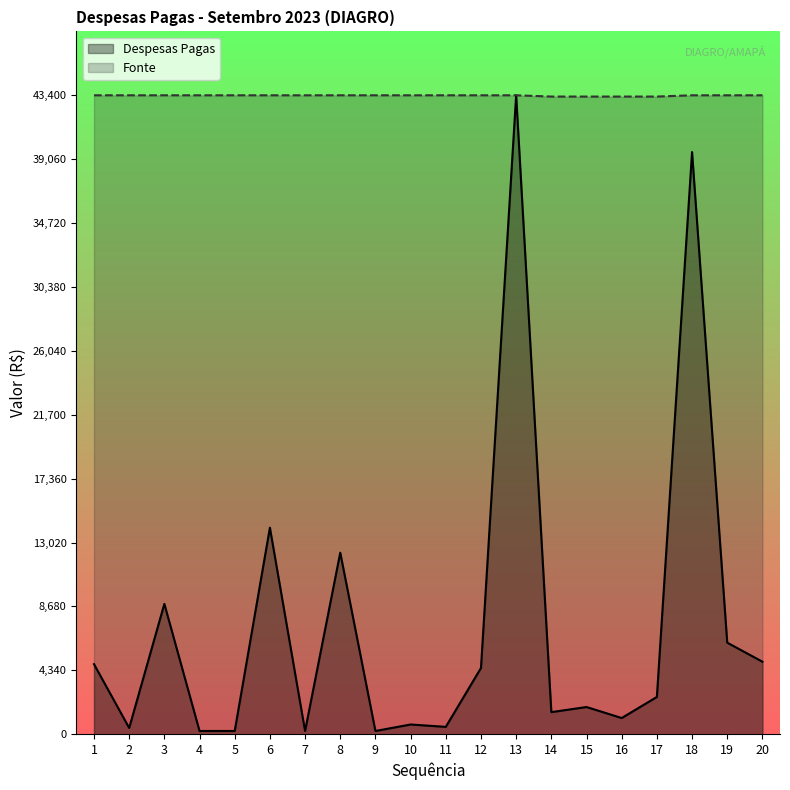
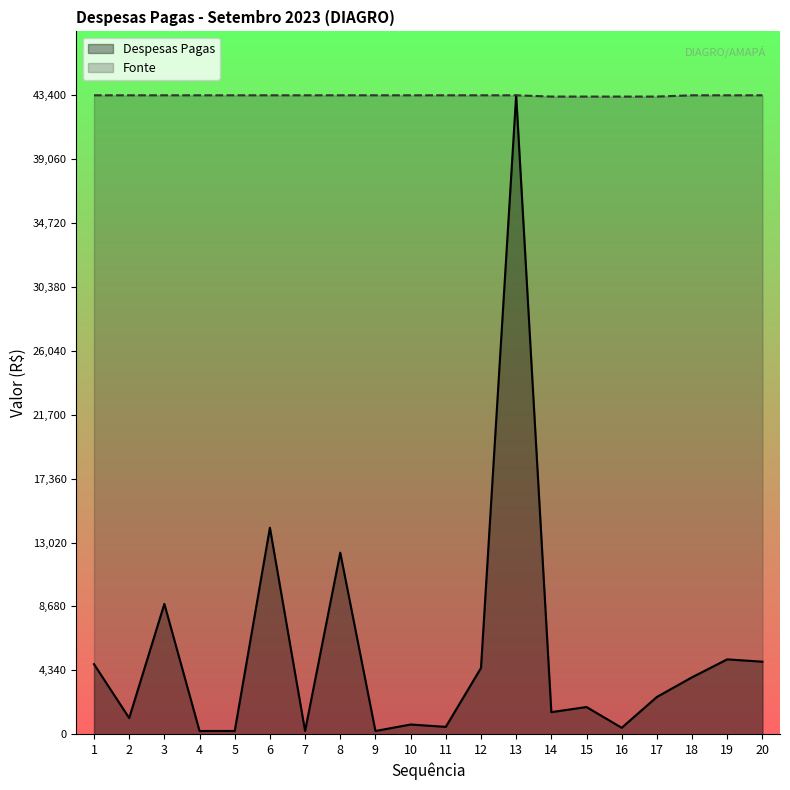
  {
    "Despesas Pagas": {
      "1": "4,800",
-     "2": "400",
+     "2": "1,100",
      "3": "8,900",
      "4": "200",
      "5": "200",
      "6": "14,000",
      "7": "200",
      "8": "12,300",
      "9": "200",
      "10": "700",
      "11": "500",
      "12": "4,500",
      "14": "1,500",
      "15": "1,800",
-     "16": "1,100",
+     "16": "400",
      "17": "2,500",
-     "18": "39,500",
-     "19": "6,200",
+     "18": "3,900",
+     "19": "5,100",
      "20": "4,900"
    },
    "Fonte": {
      "1": "43,400",
      "2": "43,400",
      "3": "43,400",
      "4": "43,400",
      "5": "43,400",
      "6": "43,400",
      "7": "43,400",
      "8": "43,400",
      "9": "43,400",
      "10": "43,400",
      "11": "43,400",
      "12": "43,400",
      "14": "43,300",
      "15": "43,300",
      "16": "43,300",
      "17": "43,300",
      "18": "43,400",
      "19": "43,400",
      "20": "43,400"
    }
  }
